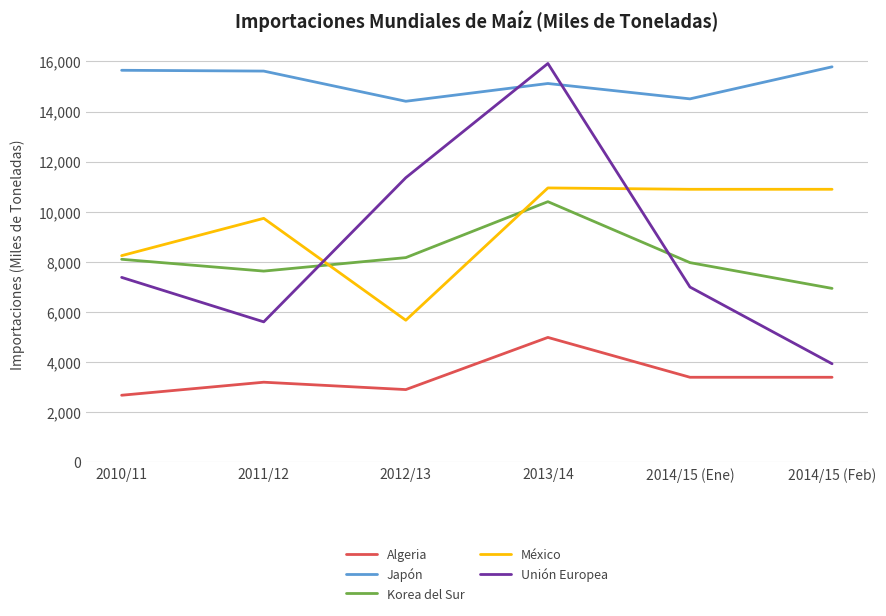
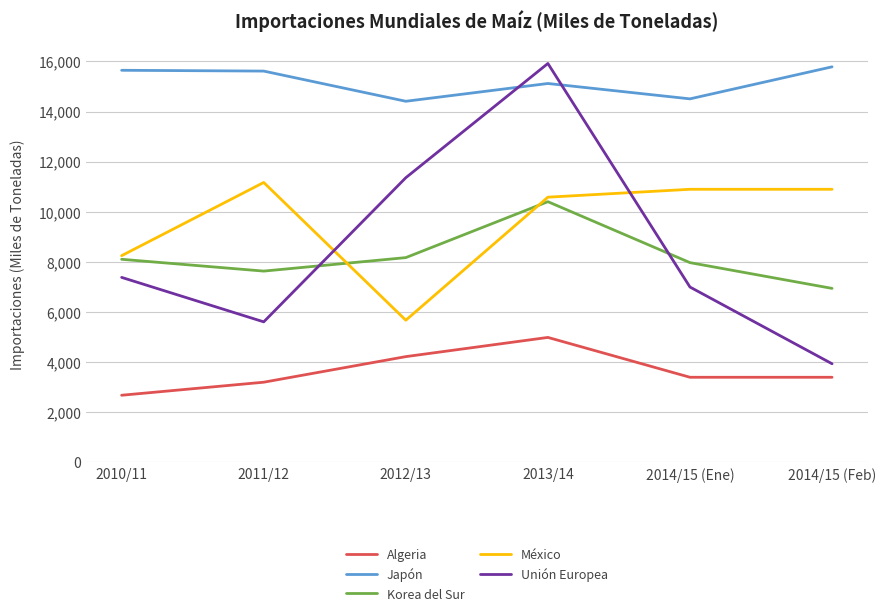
  {
    "Algeria": {
      "2010/11": "2,700",
      "2011/12": "3,200",
-     "2012/13": "2,900",
+     "2012/13": "4,200",
      "2013/14": "5,000",
      "2014/15 (Ene)": "3,400",
      "2014/15 (Feb)": "3,400"
    },
    "Japón": {
      "2010/11": "15,600",
      "2011/12": "15,600",
      "2012/13": "14,400",
      "2013/14": "15,100",
      "2014/15 (Ene)": "14,500",
      "2014/15 (Feb)": "15,800"
    },
    "Korea del Sur": {
      "2010/11": "8,100",
      "2011/12": "7,600",
      "2012/13": "8,200",
      "2013/14": "10,400",
      "2014/15 (Ene)": "8,000",
      "2014/15 (Feb)": "6,900"
    },
    "México": {
      "2010/11": "8,300",
-     "2011/12": "9,700",
+     "2011/12": "11,200",
      "2012/13": "5,700",
-     "2013/14": "11,000",
+     "2013/14": "10,600",
      "2014/15 (Ene)": "10,900",
      "2014/15 (Feb)": "10,900"
    },
    "Unión Europea": {
      "2010/11": "7,400",
      "2011/12": "5,600",
      "2012/13": "11,400",
      "2013/14": "15,900",
      "2014/15 (Ene)": "7,000",
      "2014/15 (Feb)": "3,900"
    }
  }
